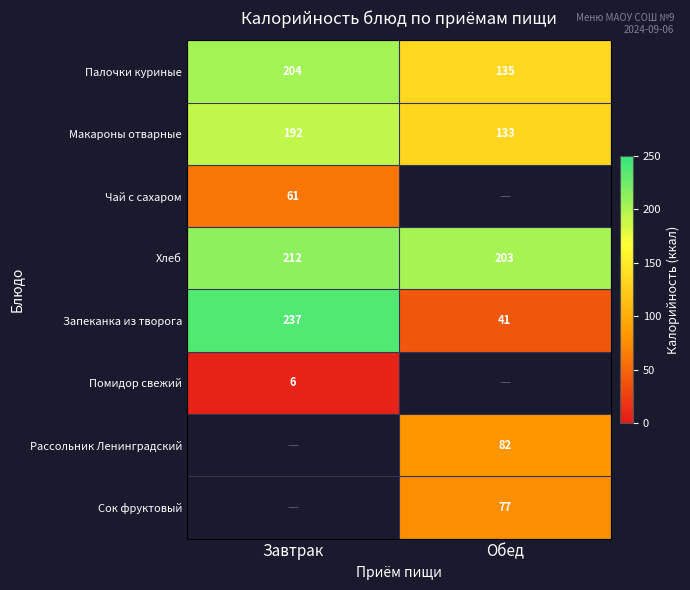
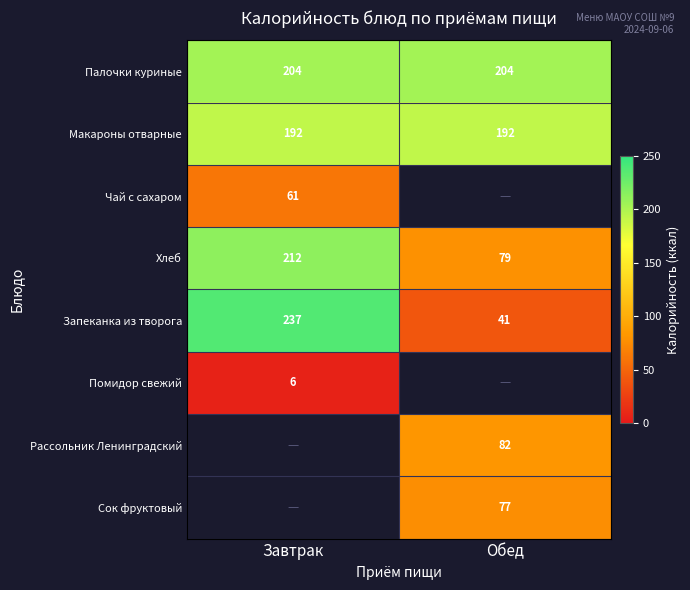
  {
    "Палочки куриные": {
      "Завтрак": 204,
-     "Обед": 135
+     "Обед": 204
    },
    "Макароны отварные": {
      "Завтрак": 192,
-     "Обед": 133
+     "Обед": 192
    },
    "Чай с сахаром": {
      "Завтрак": 61
    },
    "Хлеб": {
      "Завтрак": 212,
-     "Обед": 203
+     "Обед": 79
    },
    "Запеканка из творога": {
      "Завтрак": 237,
      "Обед": 41
    },
    "Помидор свежий": {
      "Завтрак": 6
    },
    "Рассольник Ленинградский": {
      "Обед": 82
    },
    "Сок фруктовый": {
      "Обед": 77
    }
  }
